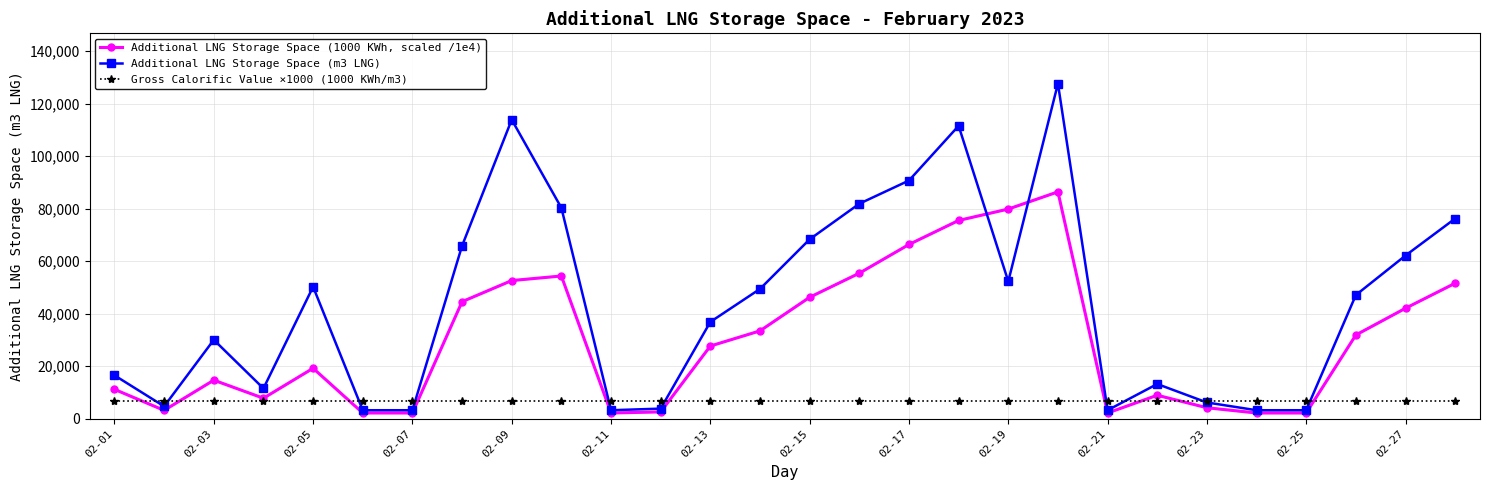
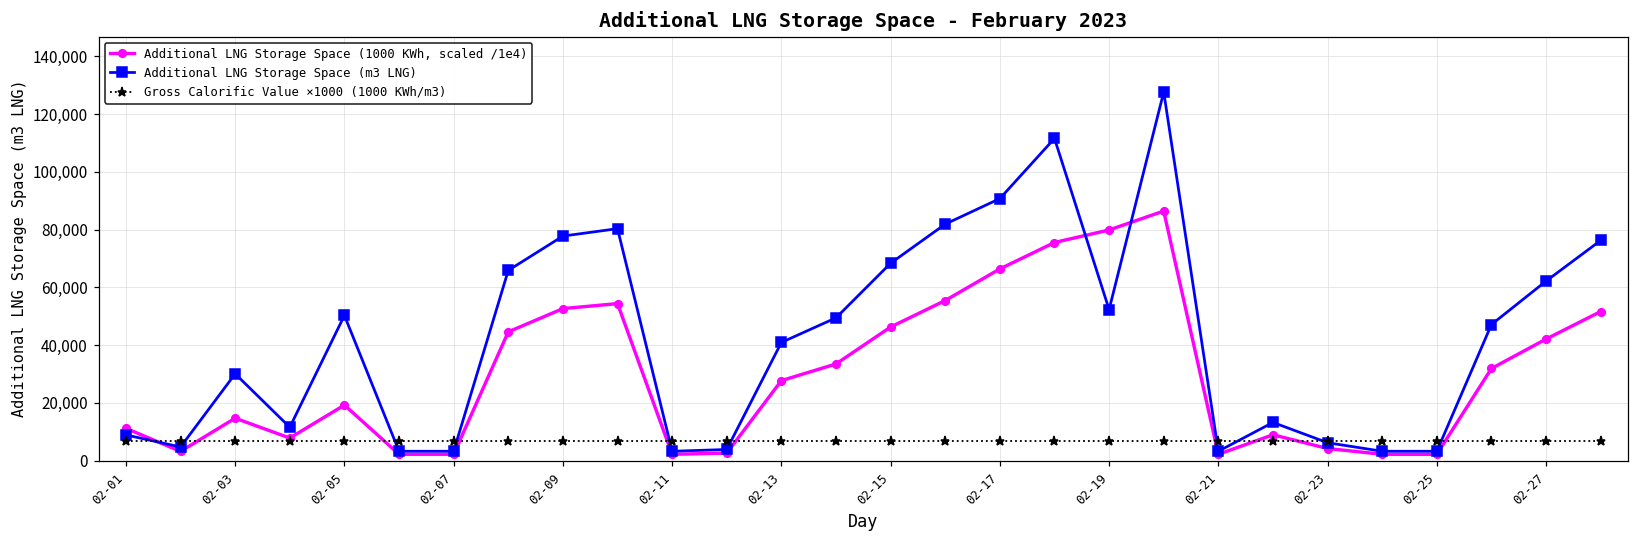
  {
    "Additional LNG Storage Space (m3 LNG)": {
-     "02-01": "17,000",
+     "02-01": "9,000",
      "02-03": "30,000",
      "02-05": "50,000",
-     "02-09": "114,000",
-     "02-13": "37,000",
+     "02-09": "78,000",
+     "02-13": "41,000",
      "02-15": "68,000",
      "02-17": "91,000",
      "02-19": "52,000",
      "02-27": "62,000"
    },
    "Gross Calorific Value ×1000 (1000 KWh/m3)": {
      "02-01": "7,000",
      "02-03": "7,000",
      "02-05": "7,000",
      "02-07": "7,000",
      "02-09": "7,000",
      "02-11": "7,000",
      "02-13": "7,000",
      "02-15": "7,000",
      "02-17": "7,000",
      "02-19": "7,000",
      "02-21": "7,000",
      "02-25": "7,000",
      "02-27": "7,000"
    }
  }
